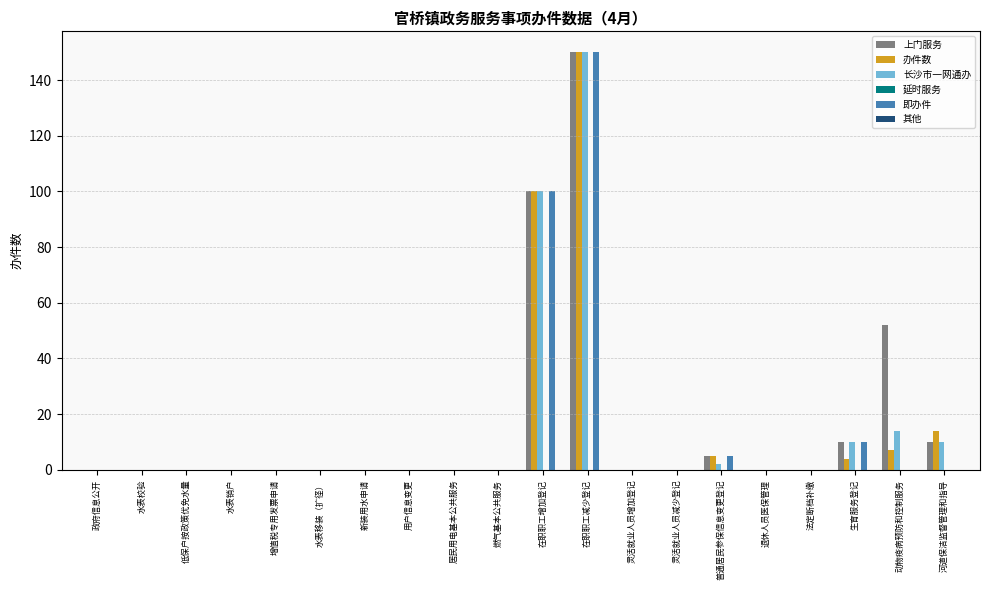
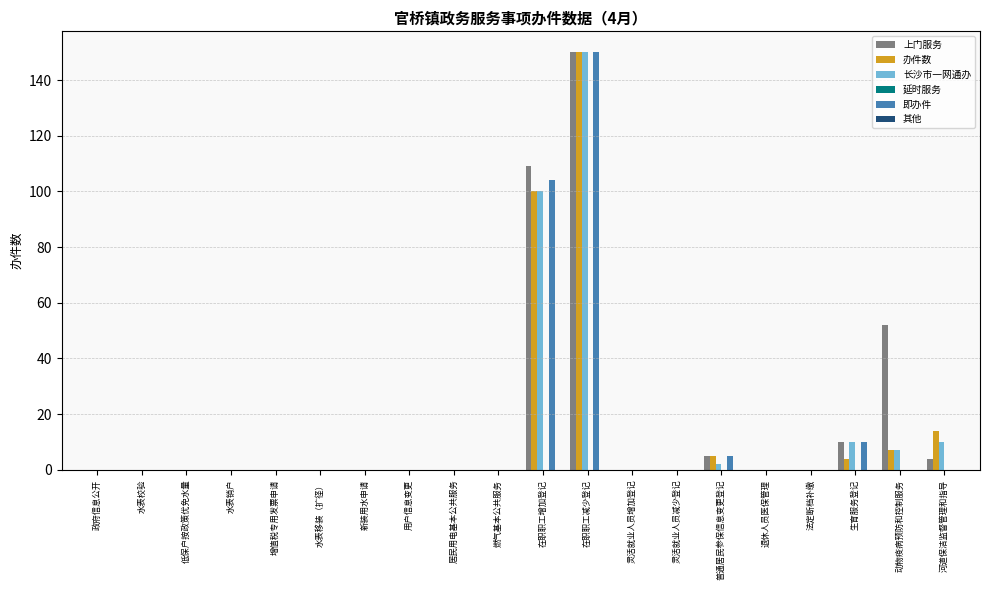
  {
    "上门服务": {
      "政府信息公开": 0,
      "水表校验": 0,
      "低保户按政策优免水量": 0,
      "水表销户": 0,
      "增值税专用发票申请": 0,
      "水表移装（扩径）": 0,
      "新装用水申请": 0,
      "用户信息变更": 0,
      "居民用电基本公共服务": 0,
      "燃气基本公共服务": 0,
-     "在职职工增加登记": 100,
+     "在职职工增加登记": 109,
      "在职职工减少登记": 150,
      "灵活就业人员增加登记": 0,
      "灵活就业人员减少登记": 0,
      "普通居民参保信息变更登记": 5,
      "退休人员医保管理": 0,
      "法定断档补缴": 0,
      "生育服务登记": 10,
      "动物疫病预防和控制服务": 52,
-     "河道保洁监督管理和指导": 10
+     "河道保洁监督管理和指导": 4
    },
    "办件数": {
      "政府信息公开": 0,
      "水表校验": 0,
      "低保户按政策优免水量": 0,
      "水表销户": 0,
      "增值税专用发票申请": 0,
      "水表移装（扩径）": 0,
      "新装用水申请": 0,
      "用户信息变更": 0,
      "居民用电基本公共服务": 0,
      "燃气基本公共服务": 0,
      "在职职工增加登记": 100,
      "在职职工减少登记": 150,
      "灵活就业人员增加登记": 0,
      "灵活就业人员减少登记": 0,
      "普通居民参保信息变更登记": 5,
      "退休人员医保管理": 0,
      "法定断档补缴": 0,
      "生育服务登记": 4,
      "动物疫病预防和控制服务": 7,
      "河道保洁监督管理和指导": 14
    },
    "长沙市一网通办": {
      "政府信息公开": 0,
      "水表校验": 0,
      "低保户按政策优免水量": 0,
      "水表销户": 0,
      "增值税专用发票申请": 0,
      "水表移装（扩径）": 0,
      "新装用水申请": 0,
      "用户信息变更": 0,
      "居民用电基本公共服务": 0,
      "燃气基本公共服务": 0,
      "在职职工增加登记": 100,
      "在职职工减少登记": 150,
      "灵活就业人员增加登记": 0,
      "灵活就业人员减少登记": 0,
      "普通居民参保信息变更登记": 2,
      "退休人员医保管理": 0,
      "法定断档补缴": 0,
      "生育服务登记": 10,
-     "动物疫病预防和控制服务": 14,
+     "动物疫病预防和控制服务": 7,
      "河道保洁监督管理和指导": 10
    },
    "即办件": {
      "政府信息公开": 0,
      "水表校验": 0,
      "低保户按政策优免水量": 0,
      "水表销户": 0,
      "增值税专用发票申请": 0,
      "水表移装（扩径）": 0,
      "新装用水申请": 0,
      "用户信息变更": 0,
      "居民用电基本公共服务": 0,
      "燃气基本公共服务": 0,
-     "在职职工增加登记": 100,
+     "在职职工增加登记": 104,
      "在职职工减少登记": 150,
      "灵活就业人员增加登记": 0,
      "灵活就业人员减少登记": 0,
      "普通居民参保信息变更登记": 5,
      "退休人员医保管理": 0,
      "法定断档补缴": 0,
      "生育服务登记": 10,
      "动物疫病预防和控制服务": 0,
      "河道保洁监督管理和指导": 0
    }
  }
